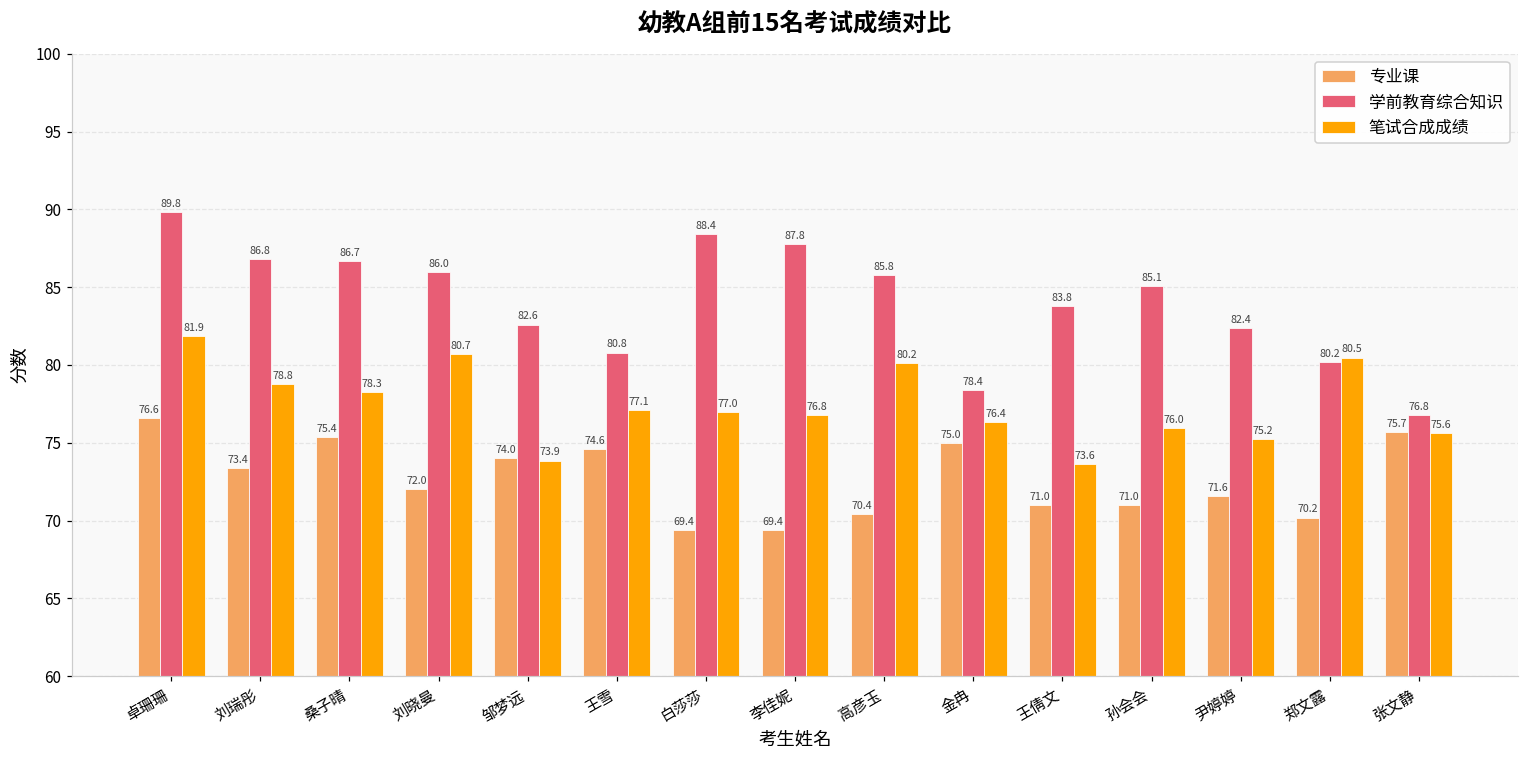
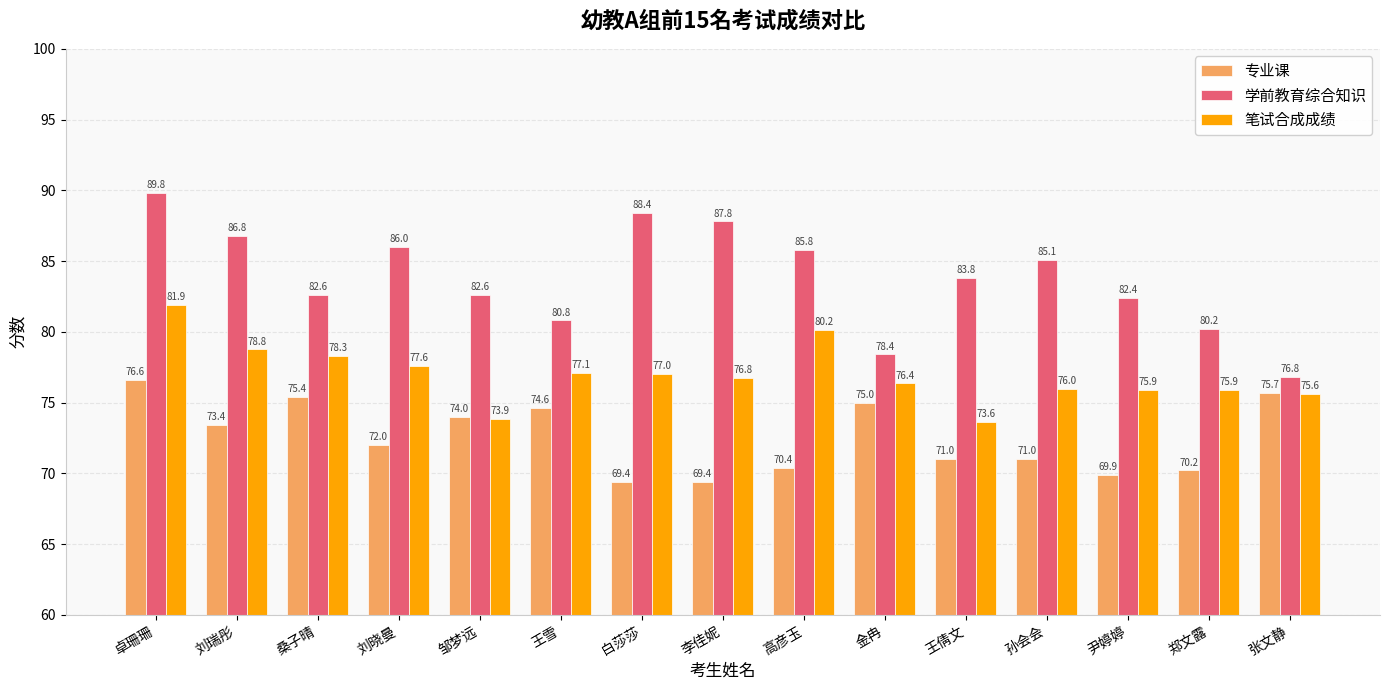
  {
    "专业课": {
      "卓珊珊": 76.6,
      "刘瑞彤": 73.4,
      "桑子晴": 75.4,
      "刘晓曼": 72.0,
      "邹梦远": 74.0,
      "王雪": 74.6,
      "白莎莎": 69.4,
      "李佳妮": 69.4,
      "高彦玉": 70.4,
      "金冉": 75.0,
      "王倩文": 71.0,
      "孙会会": 71.0,
-     "尹婷婷": 71.6,
+     "尹婷婷": 69.9,
      "郑文露": 70.2,
      "张文静": 75.7
    },
    "学前教育综合知识": {
      "卓珊珊": 89.8,
      "刘瑞彤": 86.8,
-     "桑子晴": 86.7,
+     "桑子晴": 82.6,
      "刘晓曼": 86.0,
      "邹梦远": 82.6,
      "王雪": 80.8,
      "白莎莎": 88.4,
      "李佳妮": 87.8,
      "高彦玉": 85.8,
      "金冉": 78.4,
      "王倩文": 83.8,
      "孙会会": 85.1,
      "尹婷婷": 82.4,
      "郑文露": 80.2,
      "张文静": 76.8
    },
    "笔试合成成绩": {
      "卓珊珊": 81.9,
      "刘瑞彤": 78.8,
      "桑子晴": 78.3,
-     "刘晓曼": 80.7,
+     "刘晓曼": 77.6,
      "邹梦远": 73.9,
      "王雪": 77.1,
      "白莎莎": 77.0,
      "李佳妮": 76.8,
      "高彦玉": 80.2,
      "金冉": 76.4,
      "王倩文": 73.6,
      "孙会会": 76.0,
-     "尹婷婷": 75.2,
-     "郑文露": 80.5,
+     "尹婷婷": 75.9,
+     "郑文露": 75.9,
      "张文静": 75.6
    }
  }
